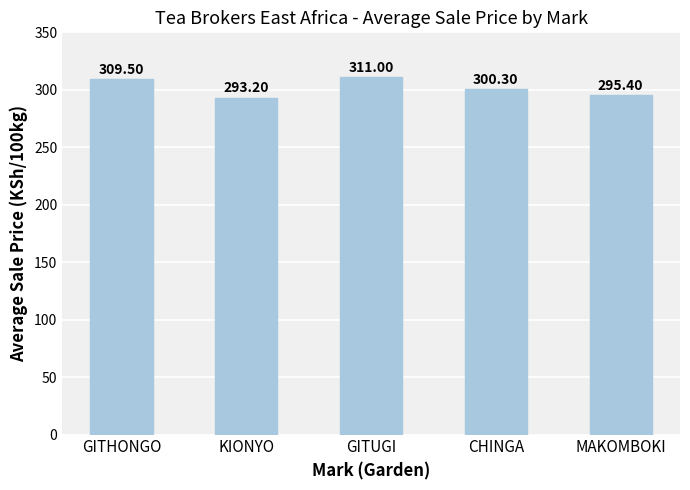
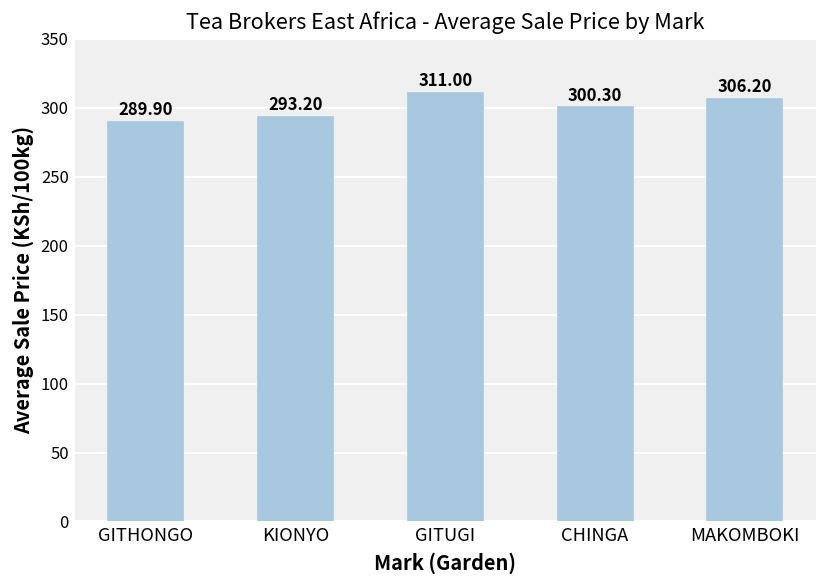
  {
-   "GITHONGO": 309.50,
+   "GITHONGO": 289.90,
    "KIONYO": 293.20,
    "GITUGI": 311.00,
    "CHINGA": 300.30,
-   "MAKOMBOKI": 295.40
+   "MAKOMBOKI": 306.20
  }
